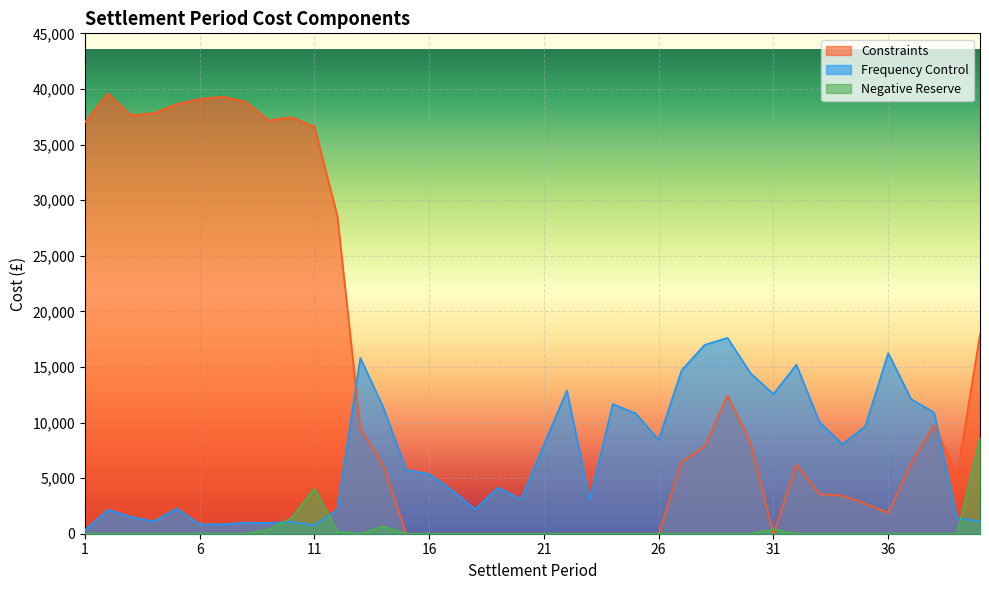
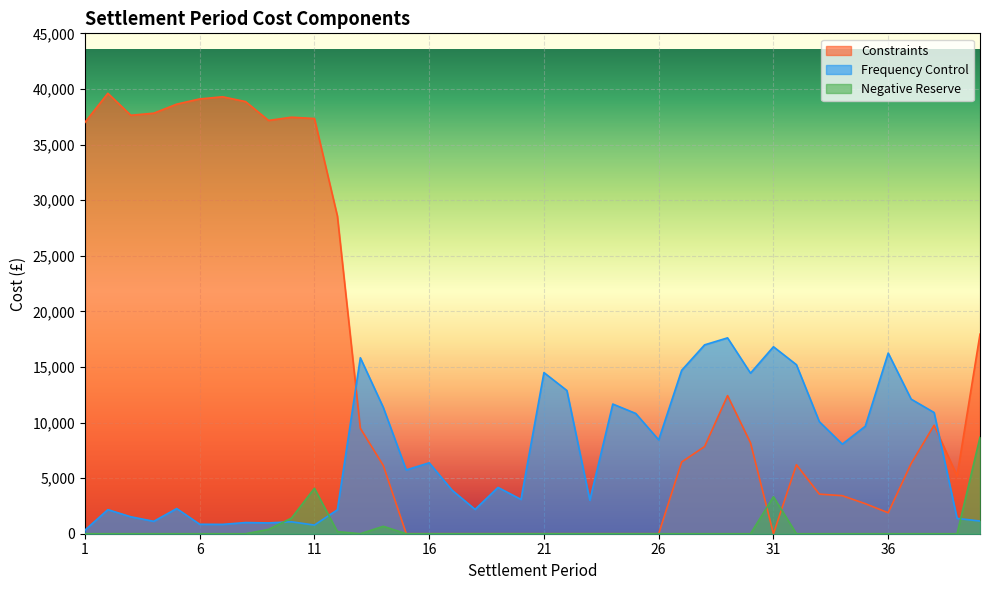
  {
    "Constraints": {
      "1": "37,000",
      "6": "39,100",
-     "11": "36,600",
+     "11": "37,300",
      "31": "0",
      "36": "1,900"
    },
    "Frequency Control": {
      "1": "300",
      "6": "900",
      "11": "800",
-     "16": "5,400",
-     "21": "8,000",
+     "16": "6,400",
+     "21": "14,500",
      "26": "8,400",
-     "31": "12,600",
+     "31": "16,800",
      "36": "16,200"
    },
    "Negative Reserve": {
      "1": "0",
      "6": "0",
      "11": "4,100",
-     "31": "400",
+     "31": "3,300",
      "36": "0"
    }
  }
